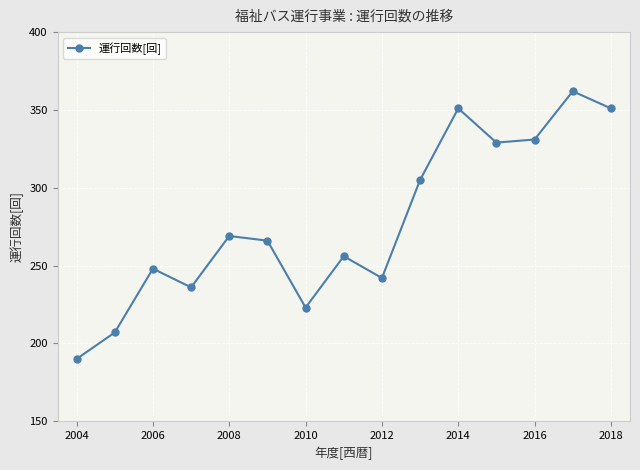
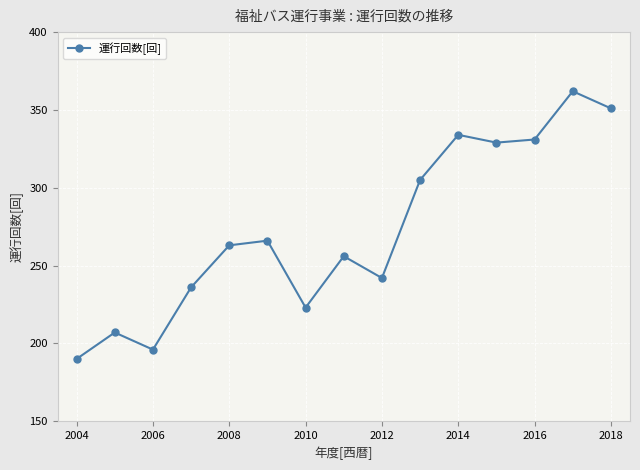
  {
    "2004": 190,
-   "2006": 248,
-   "2008": 269,
+   "2006": 196,
+   "2008": 263,
    "2010": 223,
    "2012": 242,
-   "2014": 351,
+   "2014": 334,
    "2016": 331,
    "2018": 351
  }
